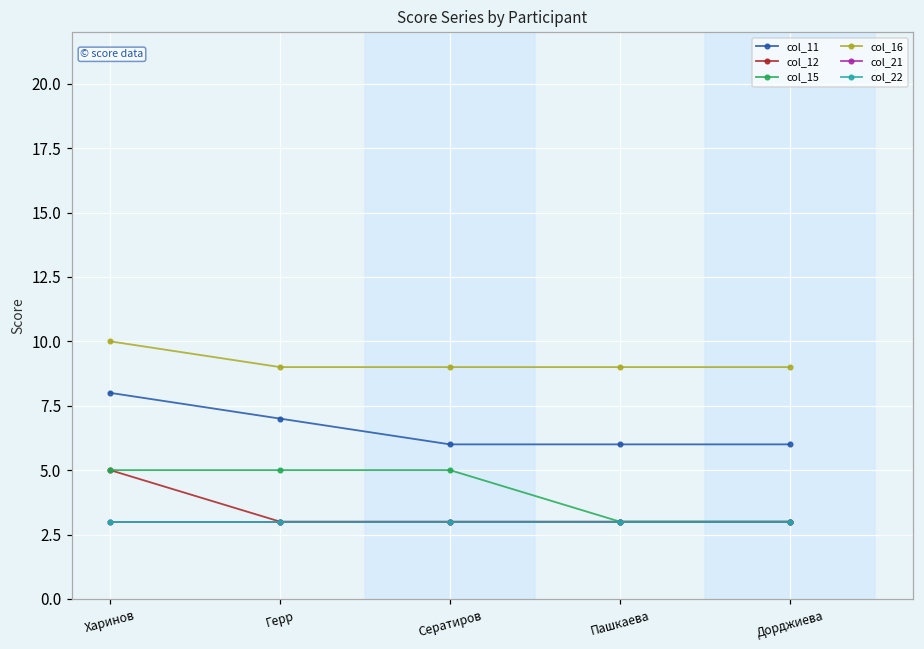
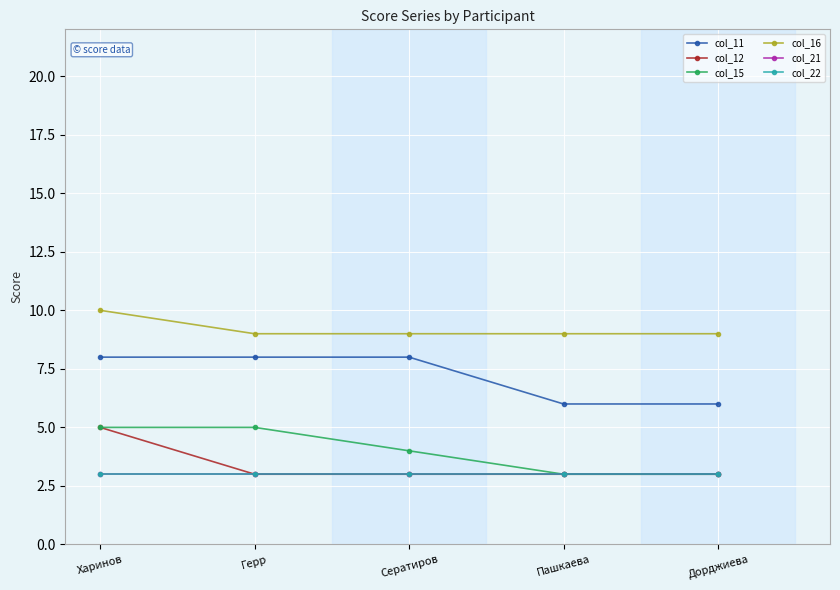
  {
    "col_11": {
      "Харинов": 8,
-     "Герр": 7,
-     "Сератиров": 6,
+     "Герр": 8,
+     "Сератиров": 8,
      "Пашкаева": 6,
      "Дорджиева": 6
    },
    "col_15": {
      "Герр": 5,
-     "Сератиров": 5
+     "Сератиров": 4
    },
    "col_16": {
      "Харинов": 10,
      "Герр": 9,
      "Сератиров": 9,
      "Пашкаева": 9,
      "Дорджиева": 9
    },
    "col_22": {
      "Харинов": 3
    }
  }
